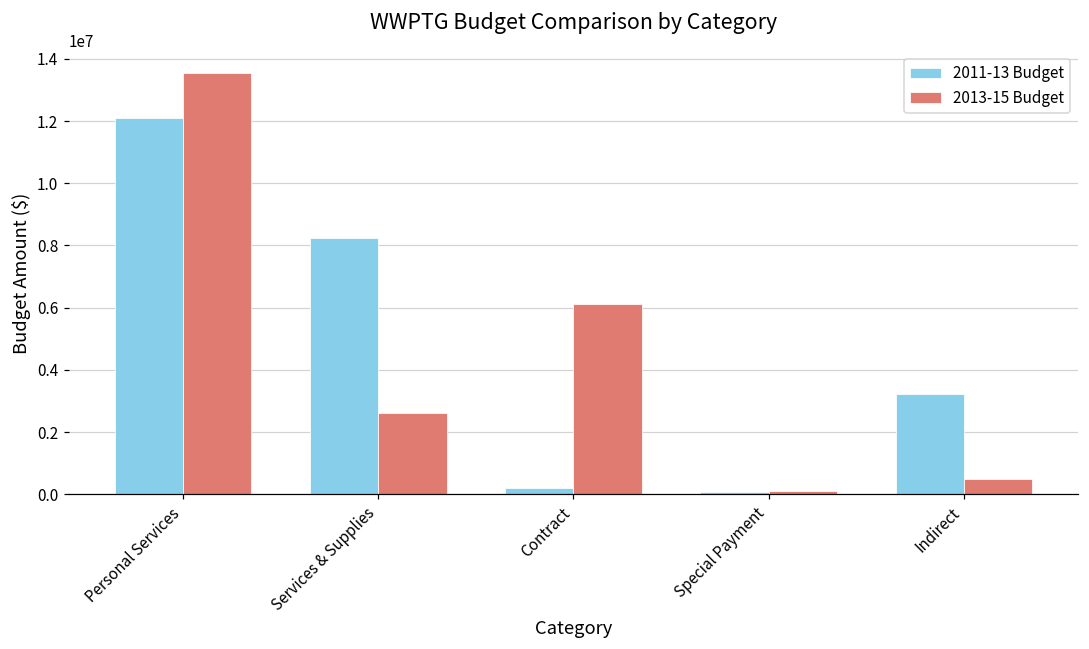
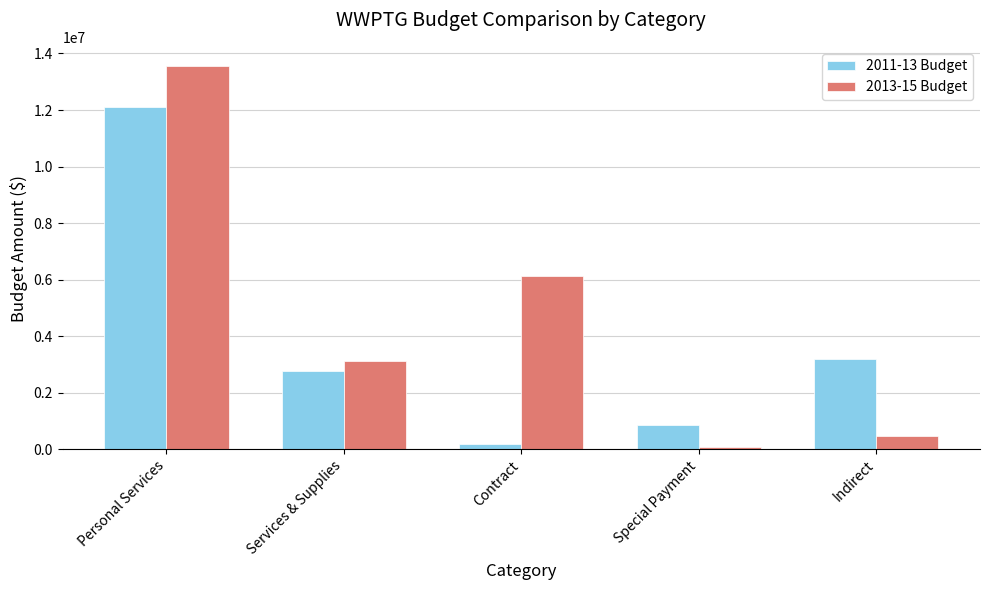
  {
    "2011-13 Budget": {
      "Personal Services": 12100000,
-     "Services & Supplies": 8200000,
+     "Services & Supplies": 2800000,
      "Contract": 200000,
-     "Special Payment": 100000,
+     "Special Payment": 900000,
      "Indirect": 3200000
    },
    "2013-15 Budget": {
      "Personal Services": 13600000,
-     "Services & Supplies": 2600000,
+     "Services & Supplies": 3100000,
      "Contract": 6100000,
      "Special Payment": 100000,
      "Indirect": 500000
    }
  }
